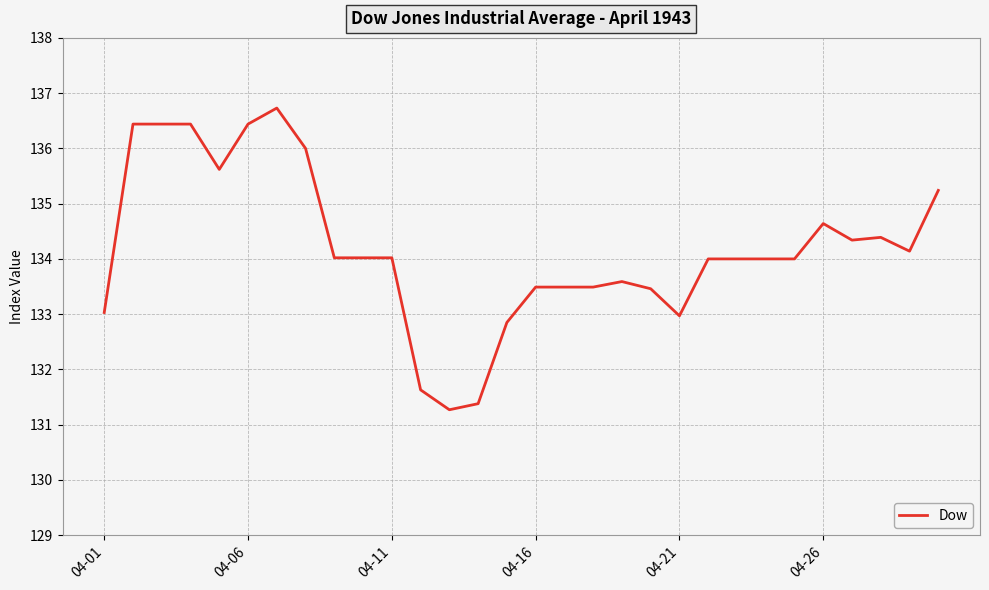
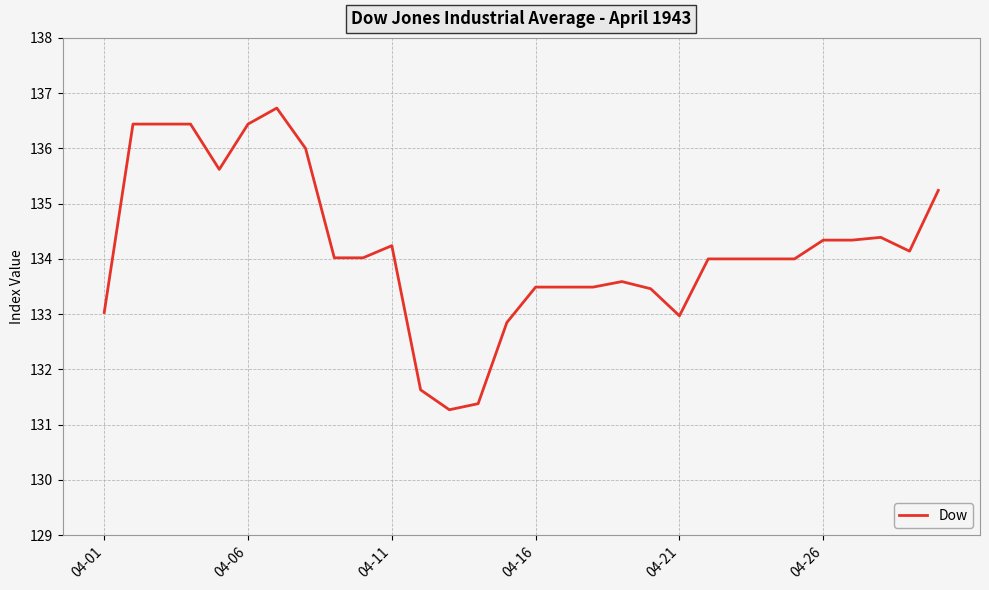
  {
    "04-01": 133.0,
    "04-06": 136.4,
-   "04-11": 134.0,
+   "04-11": 134.2,
    "04-16": 133.5,
    "04-21": 133.0,
-   "04-26": 134.6
+   "04-26": 134.3
  }
